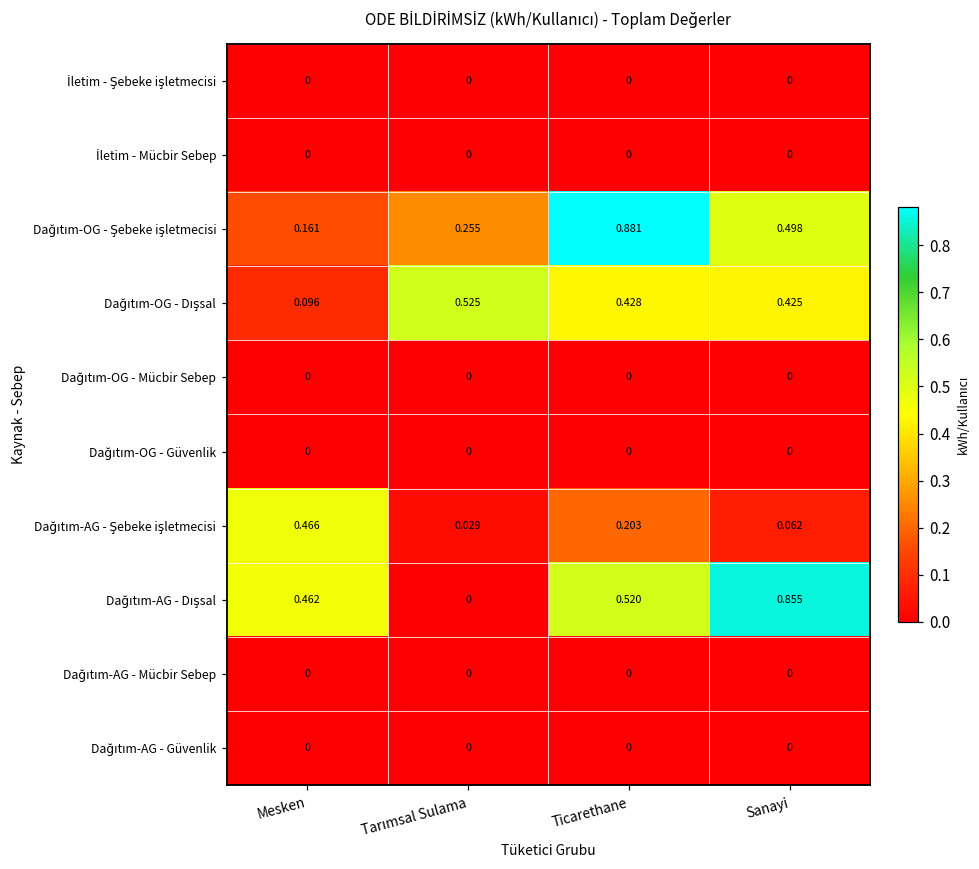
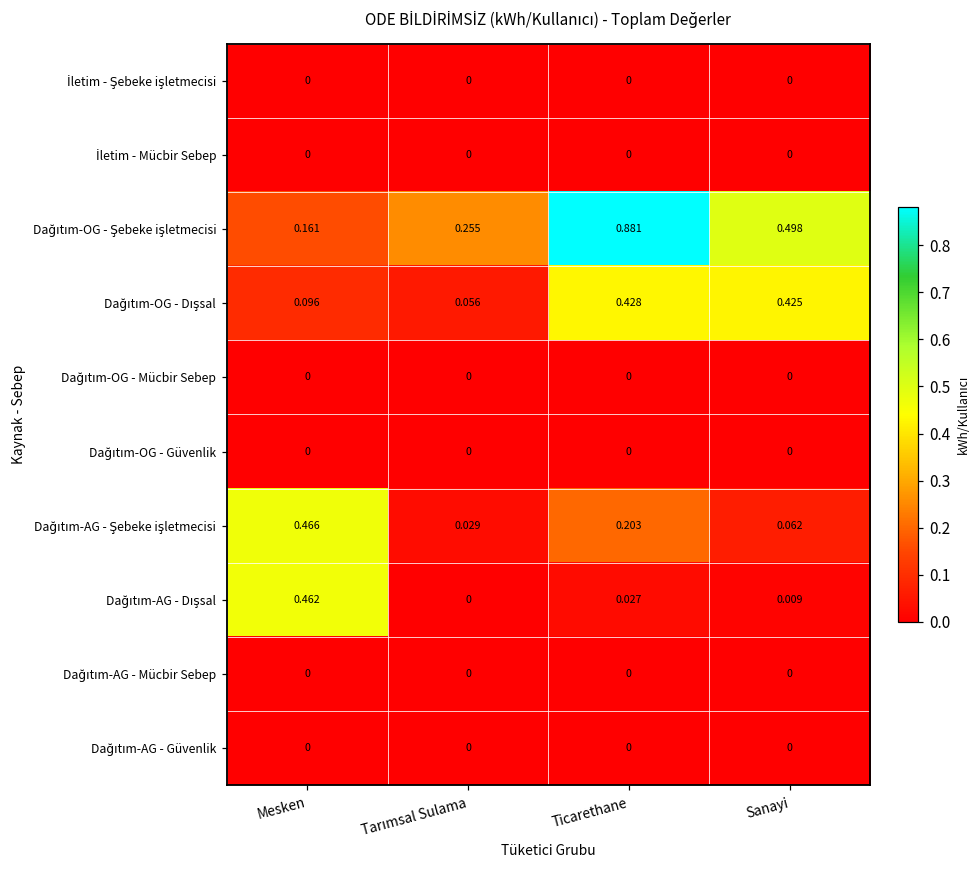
  {
    "İletim - Şebeke işletmecisi": {
      "Mesken": 0,
      "Tarımsal Sulama": 0,
      "Ticarethane": 0,
      "Sanayi": 0
    },
    "İletim - Mücbir Sebep": {
      "Mesken": 0,
      "Tarımsal Sulama": 0,
      "Ticarethane": 0,
      "Sanayi": 0
    },
    "Dağıtım-OG - Şebeke işletmecisi": {
      "Mesken": 0.161,
      "Tarımsal Sulama": 0.255,
      "Ticarethane": 0.881,
      "Sanayi": 0.498
    },
    "Dağıtım-OG - Dışsal": {
      "Mesken": 0.096,
-     "Tarımsal Sulama": 0.525,
+     "Tarımsal Sulama": 0.056,
      "Ticarethane": 0.428,
      "Sanayi": 0.425
    },
    "Dağıtım-OG - Mücbir Sebep": {
      "Mesken": 0,
      "Tarımsal Sulama": 0,
      "Ticarethane": 0,
      "Sanayi": 0
    },
    "Dağıtım-OG - Güvenlik": {
      "Mesken": 0,
      "Tarımsal Sulama": 0,
      "Ticarethane": 0,
      "Sanayi": 0
    },
    "Dağıtım-AG - Şebeke işletmecisi": {
      "Mesken": 0.466,
      "Tarımsal Sulama": 0.029,
      "Ticarethane": 0.203,
      "Sanayi": 0.062
    },
    "Dağıtım-AG - Dışsal": {
      "Mesken": 0.462,
      "Tarımsal Sulama": 0,
-     "Ticarethane": 0.520,
-     "Sanayi": 0.855
+     "Ticarethane": 0.027,
+     "Sanayi": 0.009
    },
    "Dağıtım-AG - Mücbir Sebep": {
      "Mesken": 0,
      "Tarımsal Sulama": 0,
      "Ticarethane": 0,
      "Sanayi": 0
    },
    "Dağıtım-AG - Güvenlik": {
      "Mesken": 0,
      "Tarımsal Sulama": 0,
      "Ticarethane": 0,
      "Sanayi": 0
    }
  }
